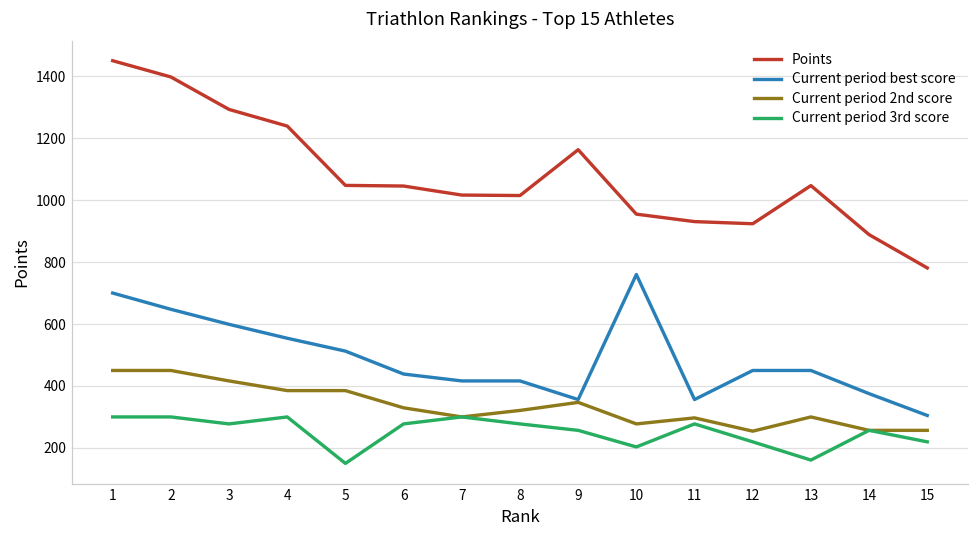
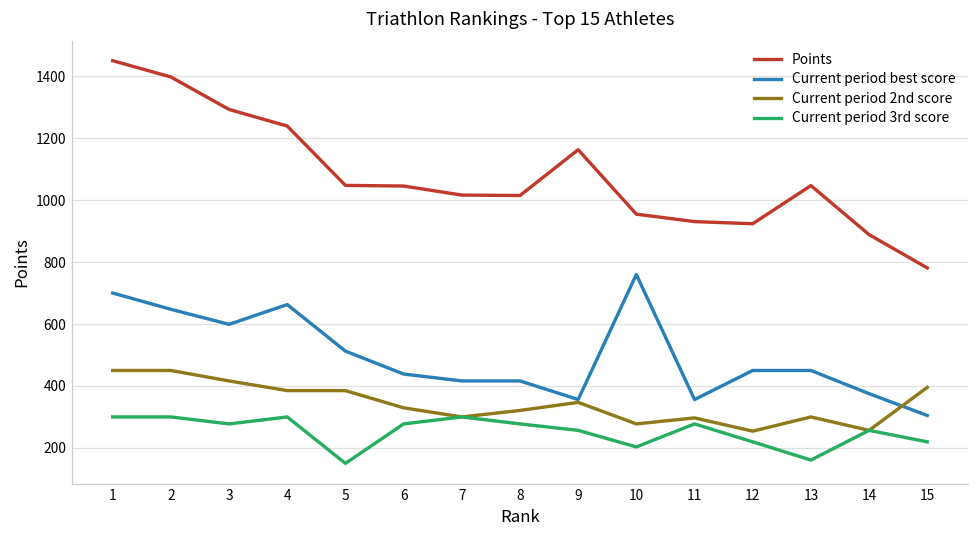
  {
    "Points": {
      "1": 1450,
      "2": 1400,
      "3": 1290,
      "4": 1240,
      "5": 1050,
      "6": 1050,
      "7": 1020,
      "8": 1010,
      "9": 1160,
      "10": 950,
      "11": 930,
      "12": 920,
      "13": 1050,
      "14": 890,
      "15": 780
    },
    "Current period best score": {
      "1": 700,
      "2": 650,
      "3": 600,
-     "4": 550,
+     "4": 660,
      "5": 510,
      "6": 440,
      "7": 420,
      "8": 420,
      "9": 360,
      "10": 760,
      "11": 360,
      "12": 450,
      "13": 450,
      "14": 380,
      "15": 300
    },
    "Current period 2nd score": {
      "1": 450,
      "2": 450,
      "3": 420,
      "4": 390,
      "5": 390,
      "6": 330,
      "8": 320,
      "9": 350,
      "10": 280,
      "11": 300,
      "12": 250,
      "13": 300,
-     "15": 260
+     "15": 400
    },
    "Current period 3rd score": {
      "1": 300,
      "2": 300,
      "3": 280,
      "4": 300,
      "5": 150,
      "6": 280,
      "8": 280,
      "9": 260,
      "10": 200,
      "11": 280,
      "12": 220,
      "13": 160,
      "15": 220
    }
  }
